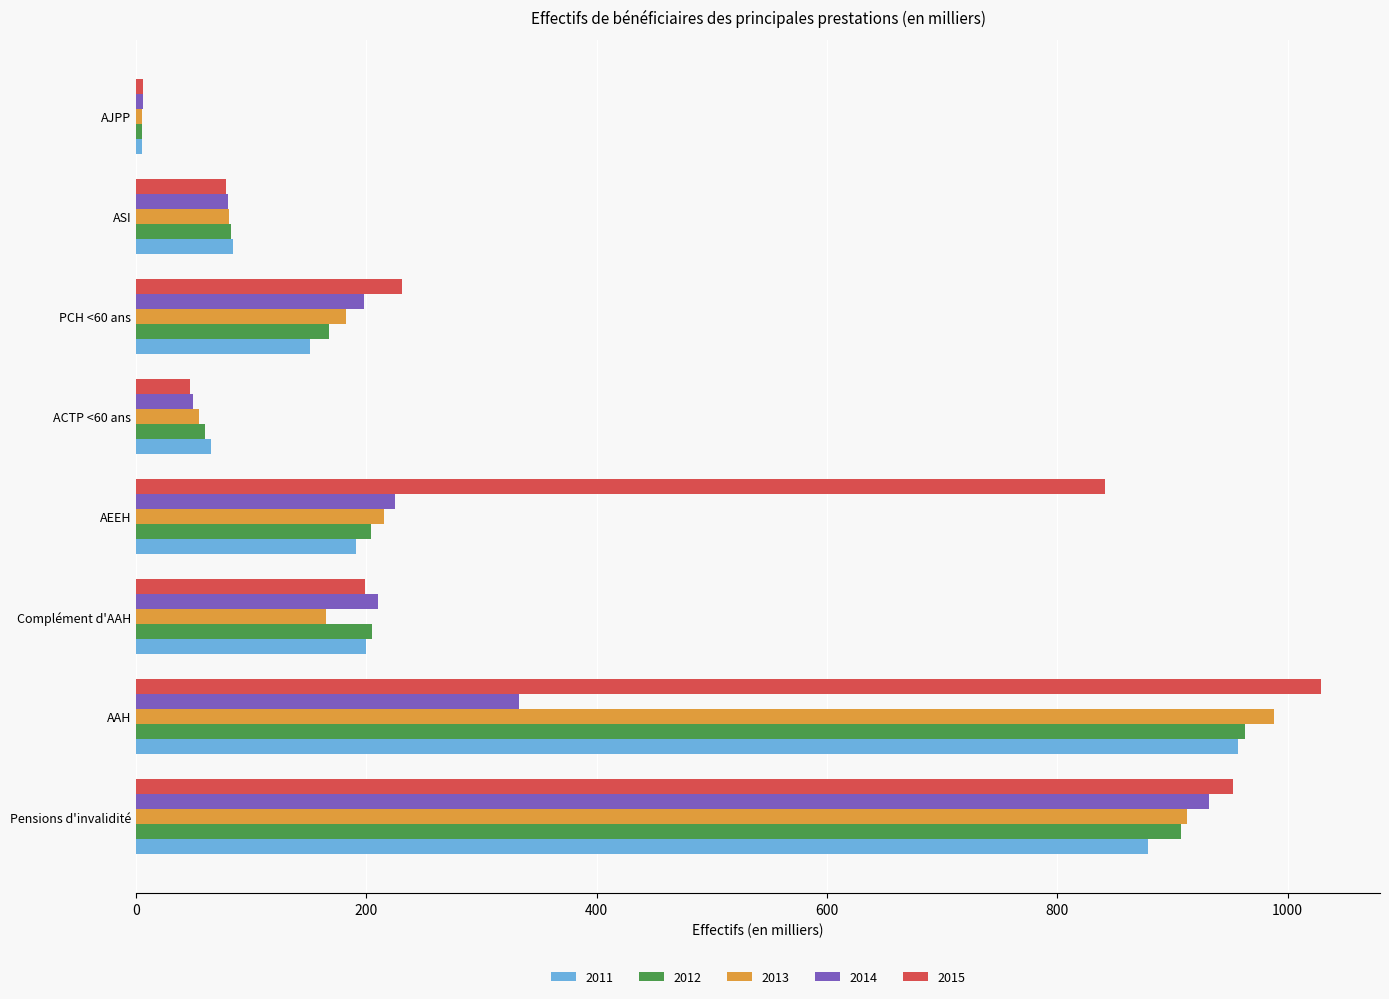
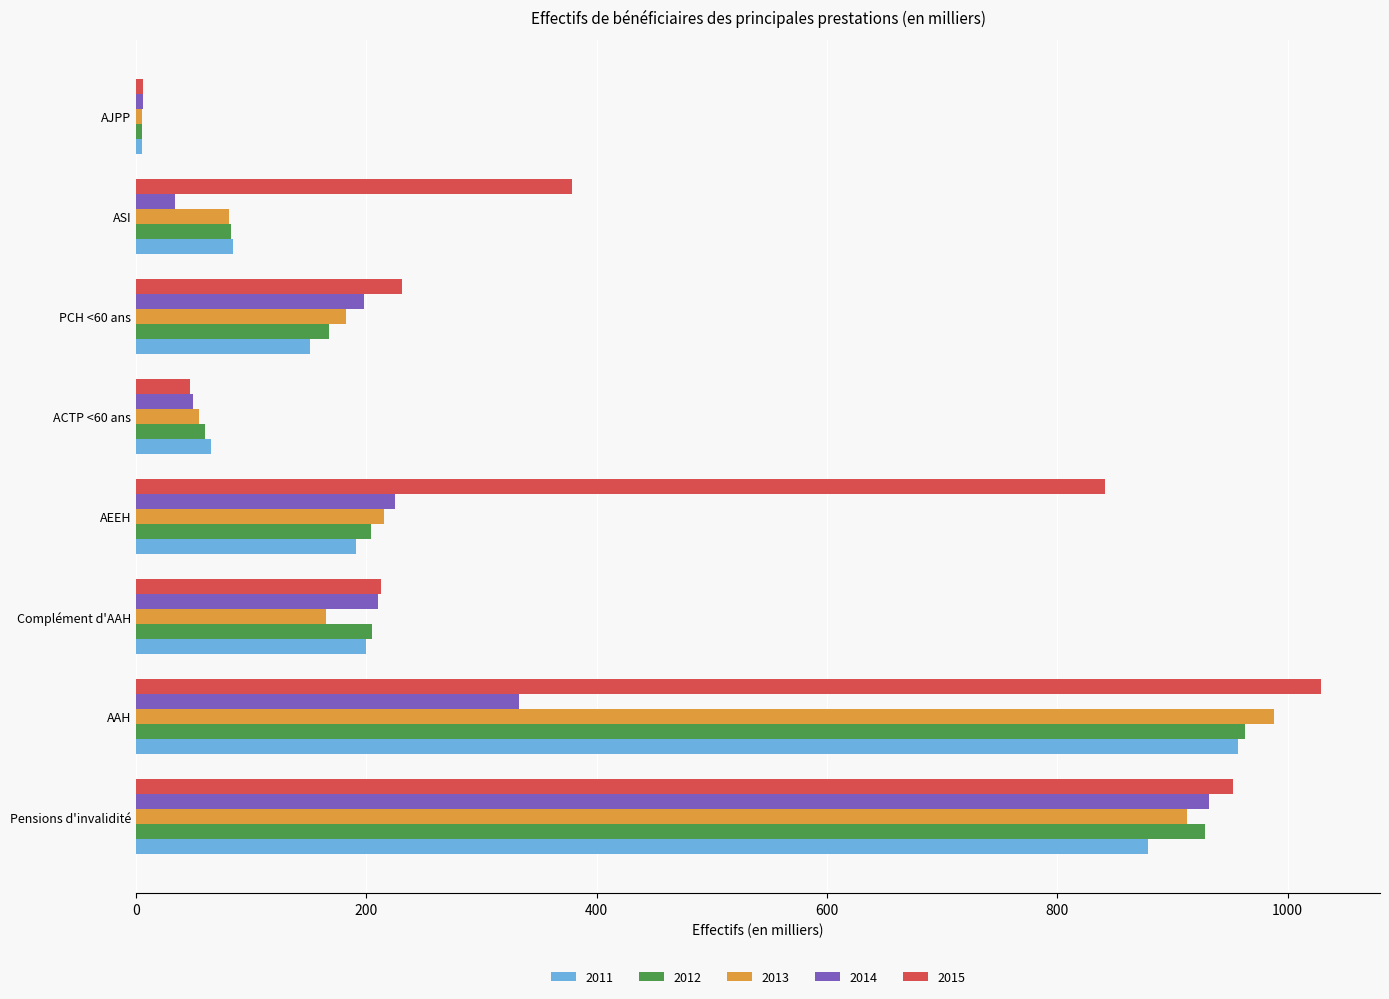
  {
    "2011": {
      "AJPP": 5,
      "ASI": 84,
      "PCH <60 ans": 151,
      "ACTP <60 ans": 65,
      "AEEH": 191,
      "Complément d'AAH": 200,
      "AAH": 957,
      "Pensions d'invalidité": 879
    },
    "2012": {
      "AJPP": 5,
      "ASI": 82,
      "PCH <60 ans": 167,
      "ACTP <60 ans": 60,
      "AEEH": 204,
      "Complément d'AAH": 205,
      "AAH": 963,
-     "Pensions d'invalidité": 907
+     "Pensions d'invalidité": 928
    },
    "2013": {
      "AJPP": 5,
      "ASI": 81,
      "PCH <60 ans": 182,
      "ACTP <60 ans": 55,
      "AEEH": 215,
      "Complément d'AAH": 165,
      "AAH": 988,
      "Pensions d'invalidité": 913
    },
    "2014": {
      "AJPP": 6,
-     "ASI": 80,
+     "ASI": 34,
      "PCH <60 ans": 198,
      "ACTP <60 ans": 50,
      "AEEH": 225,
      "Complément d'AAH": 210,
      "AAH": 332,
      "Pensions d'invalidité": 932
    },
    "2015": {
      "AJPP": 6,
-     "ASI": 78,
+     "ASI": 379,
      "PCH <60 ans": 231,
      "ACTP <60 ans": 47,
      "AEEH": 842,
-     "Complément d'AAH": 198,
+     "Complément d'AAH": 212,
      "AAH": 1029,
      "Pensions d'invalidité": 952
    }
  }
